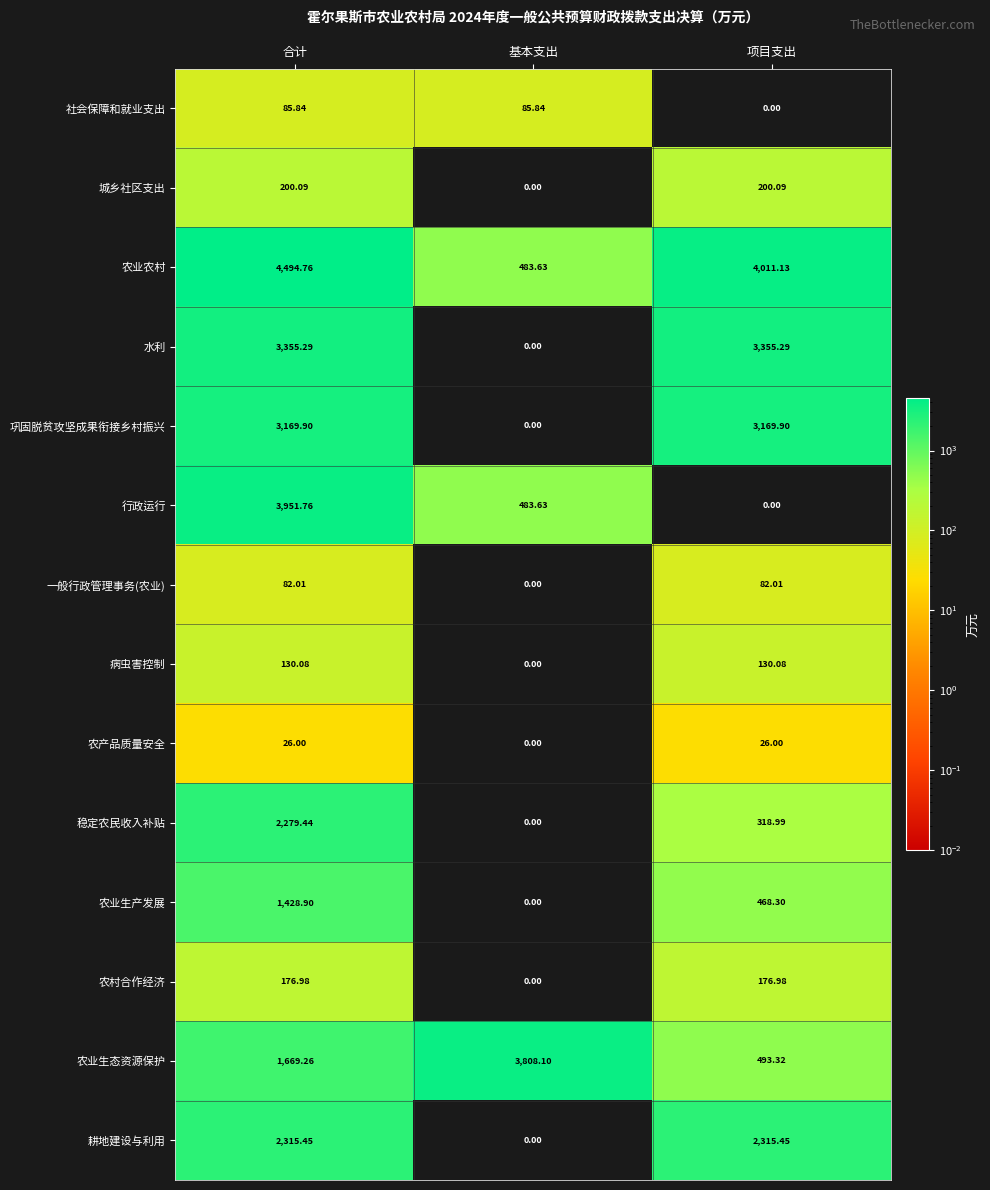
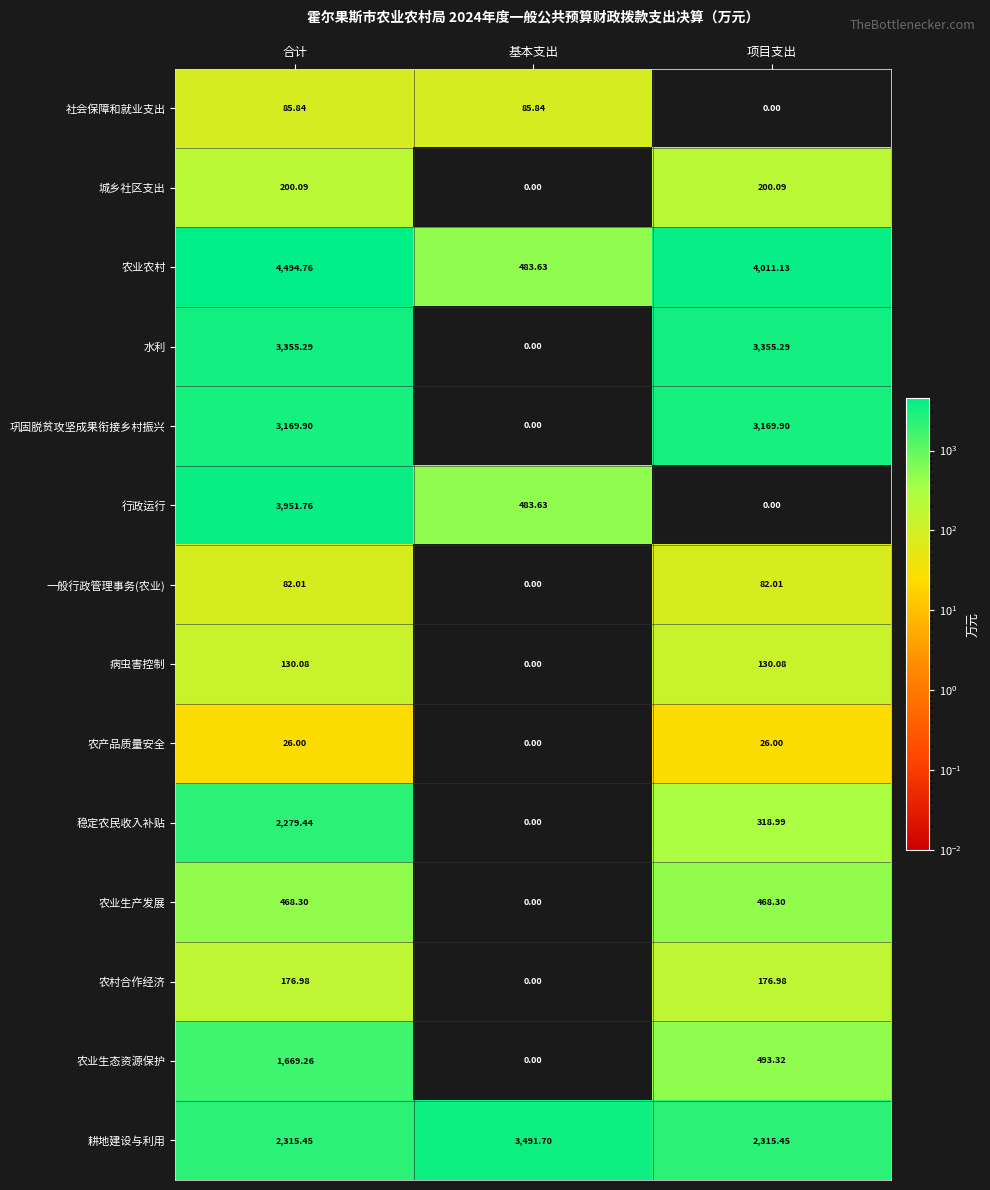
  {
    "社会保障和就业支出": {
      "合计": "85.84",
      "基本支出": "85.84",
      "项目支出": "0.00"
    },
    "城乡社区支出": {
      "合计": "200.09",
      "基本支出": "0.00",
      "项目支出": "200.09"
    },
    "农业农村": {
      "合计": "4,494.76",
      "基本支出": "483.63",
      "项目支出": "4,011.13"
    },
    "水利": {
      "合计": "3,355.29",
      "基本支出": "0.00",
      "项目支出": "3,355.29"
    },
    "巩固脱贫攻坚成果衔接乡村振兴": {
      "合计": "3,169.90",
      "基本支出": "0.00",
      "项目支出": "3,169.90"
    },
    "行政运行": {
      "合计": "3,951.76",
      "基本支出": "483.63",
      "项目支出": "0.00"
    },
    "一般行政管理事务(农业)": {
      "合计": "82.01",
      "基本支出": "0.00",
      "项目支出": "82.01"
    },
    "病虫害控制": {
      "合计": "130.08",
      "基本支出": "0.00",
      "项目支出": "130.08"
    },
    "农产品质量安全": {
      "合计": "26.00",
      "基本支出": "0.00",
      "项目支出": "26.00"
    },
    "稳定农民收入补贴": {
      "合计": "2,279.44",
      "基本支出": "0.00",
      "项目支出": "318.99"
    },
    "农业生产发展": {
-     "合计": "1,428.90",
+     "合计": "468.30",
      "基本支出": "0.00",
      "项目支出": "468.30"
    },
    "农村合作经济": {
      "合计": "176.98",
      "基本支出": "0.00",
      "项目支出": "176.98"
    },
    "农业生态资源保护": {
      "合计": "1,669.26",
-     "基本支出": "3,808.10",
+     "基本支出": "0.00",
      "项目支出": "493.32"
    },
    "耕地建设与利用": {
      "合计": "2,315.45",
-     "基本支出": "0.00",
+     "基本支出": "3,491.70",
      "项目支出": "2,315.45"
    }
  }
